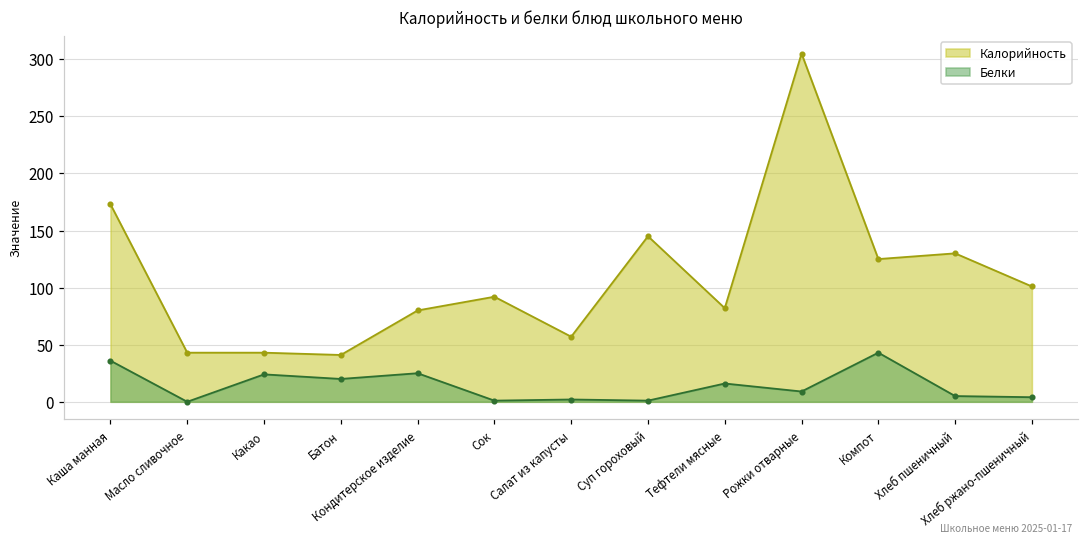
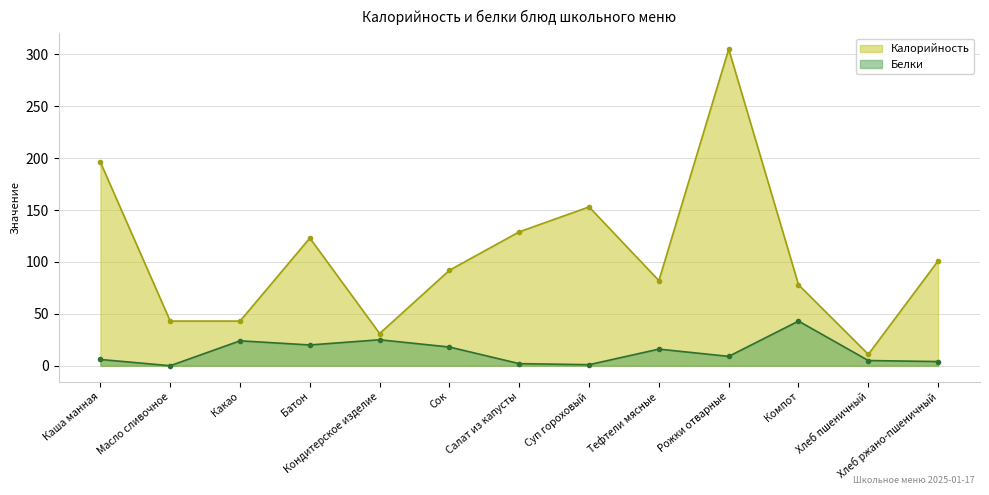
  {
    "Калорийность": {
-     "Каша манная": 173,
+     "Каша манная": 196,
      "Масло сливочное": 43,
      "Какао": 43,
-     "Батон": 41,
-     "Кондитерское изделие": 80,
+     "Батон": 123,
+     "Кондитерское изделие": 31,
      "Сок": 92,
-     "Салат из капусты": 57,
-     "Суп гороховый": 145,
+     "Салат из капусты": 129,
+     "Суп гороховый": 153,
      "Тефтели мясные": 82,
      "Рожки отварные": 305,
-     "Компот": 125,
-     "Хлеб пшеничный": 130,
+     "Компот": 78,
+     "Хлеб пшеничный": 11,
      "Хлеб ржано-пшеничный": 101
    },
    "Белки": {
-     "Каша манная": 36,
+     "Каша манная": 6,
      "Масло сливочное": 0,
      "Какао": 24,
      "Батон": 20,
      "Кондитерское изделие": 25,
-     "Сок": 1,
+     "Сок": 18,
      "Салат из капусты": 2,
      "Суп гороховый": 1,
      "Тефтели мясные": 16,
      "Рожки отварные": 9,
      "Компот": 43,
      "Хлеб пшеничный": 5,
      "Хлеб ржано-пшеничный": 4
    }
  }
